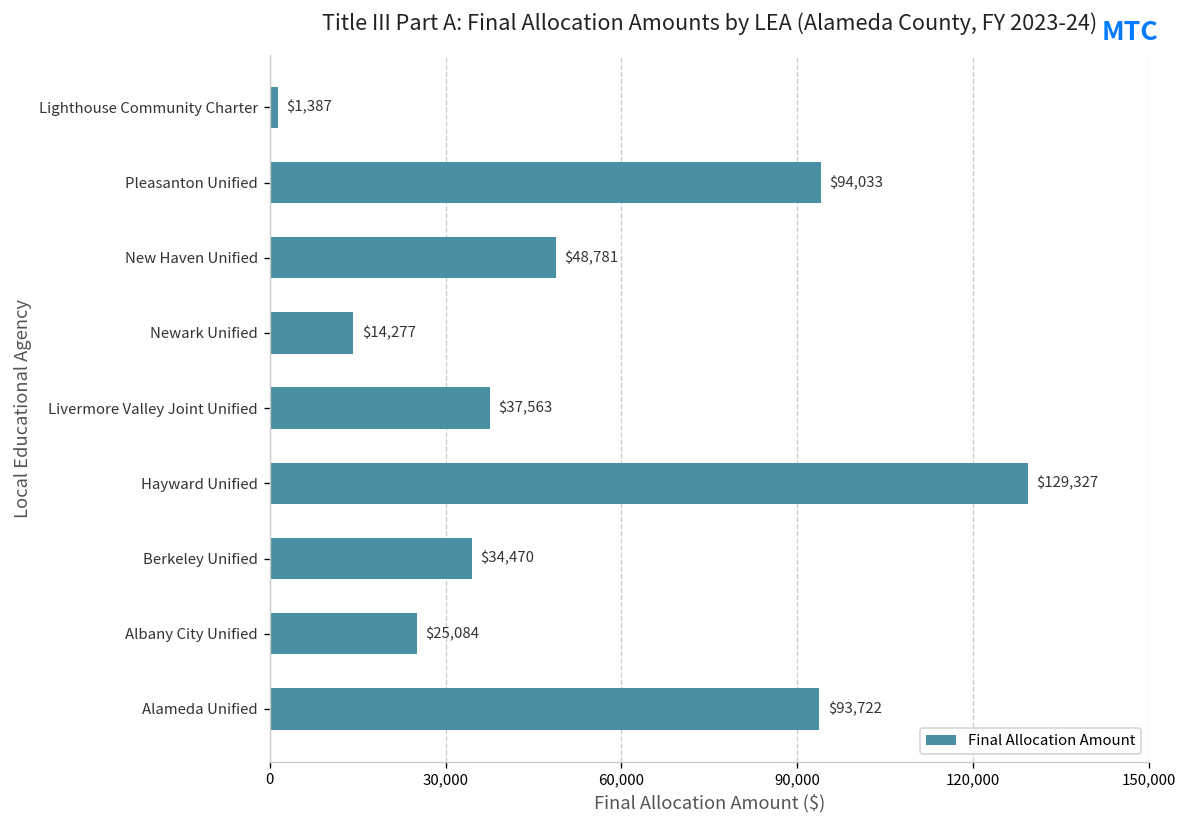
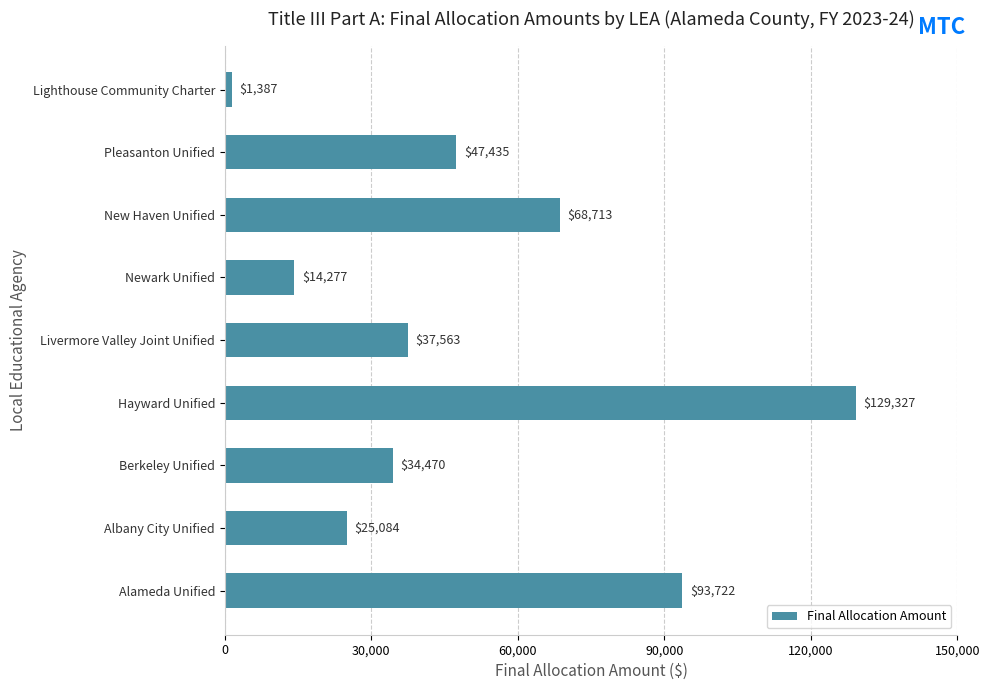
  {
    "Lighthouse Community Charter": "$1,387",
-   "Pleasanton Unified": "$94,033",
-   "New Haven Unified": "$48,781",
+   "Pleasanton Unified": "$47,435",
+   "New Haven Unified": "$68,713",
    "Newark Unified": "$14,277",
    "Livermore Valley Joint Unified": "$37,563",
    "Hayward Unified": "$129,327",
    "Berkeley Unified": "$34,470",
    "Albany City Unified": "$25,084",
    "Alameda Unified": "$93,722"
  }
